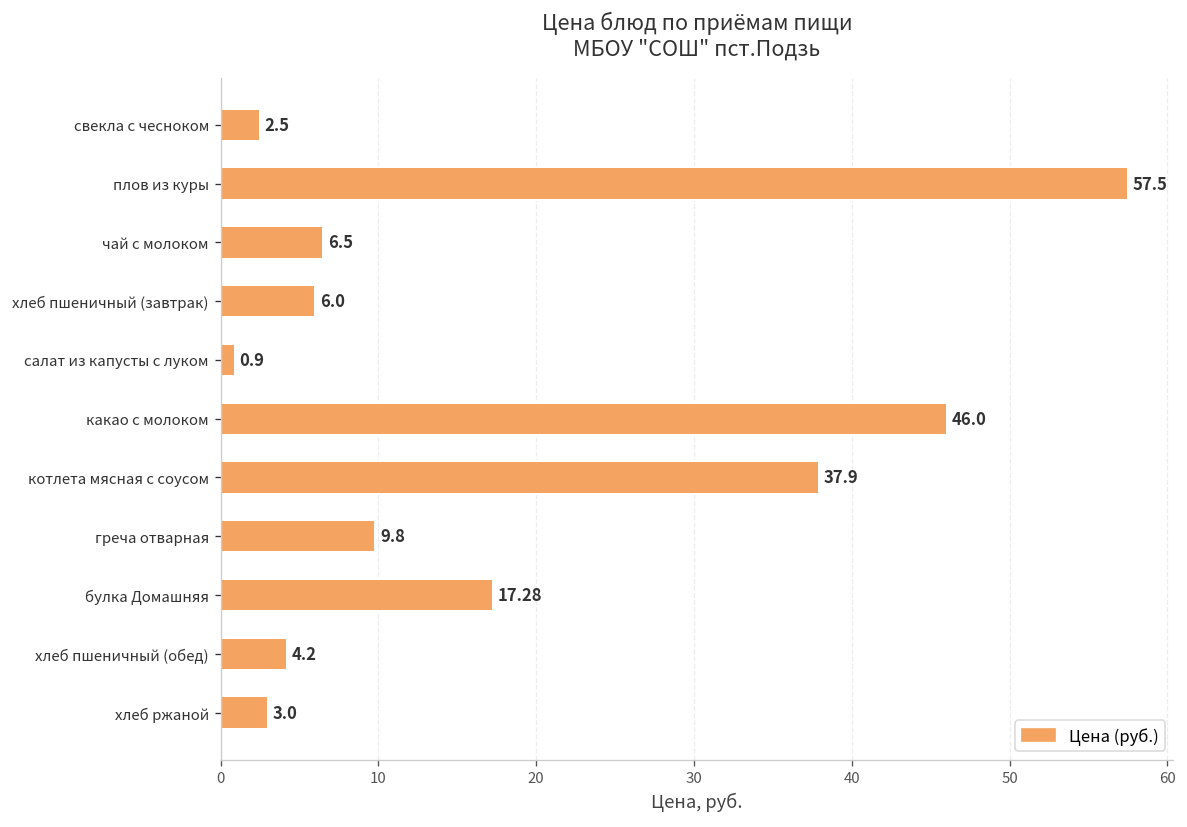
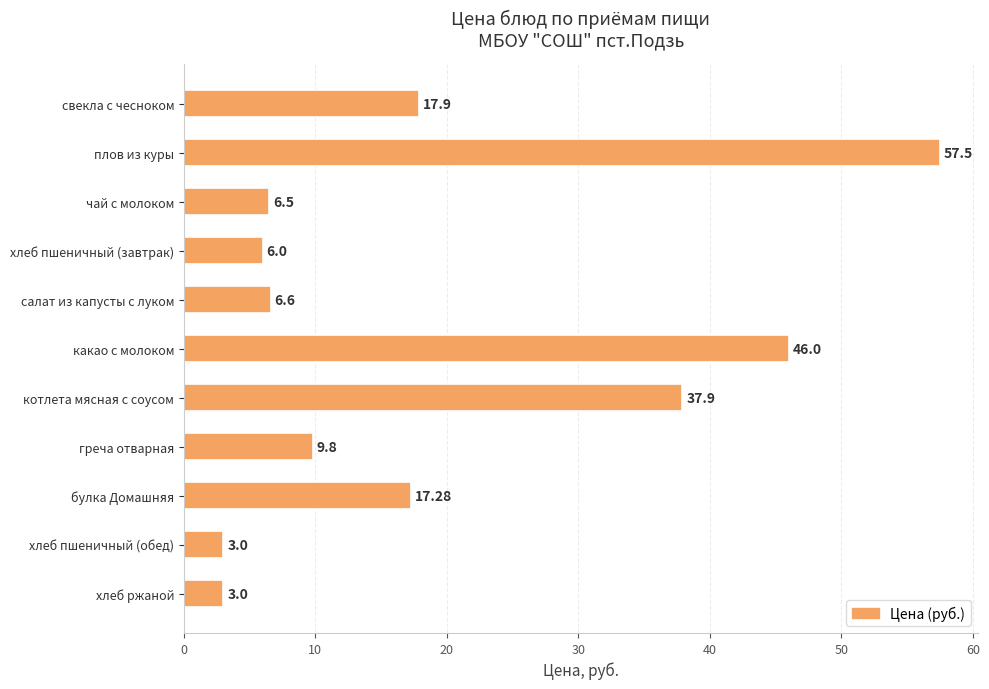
  {
-   "свекла с чесноком": 2.5,
+   "свекла с чесноком": 17.9,
    "плов из куры": 57.5,
    "чай с молоком": 6.5,
    "хлеб пшеничный (завтрак)": 6.0,
-   "салат из капусты с луком": 0.9,
+   "салат из капусты с луком": 6.6,
    "какао с молоком": 46.0,
    "котлета мясная с соусом": 37.9,
    "греча отварная": 9.8,
    "булка Домашняя": 17.28,
-   "хлеб пшеничный (обед)": 4.2,
+   "хлеб пшеничный (обед)": 3.0,
    "хлеб ржаной": 3.0
  }
